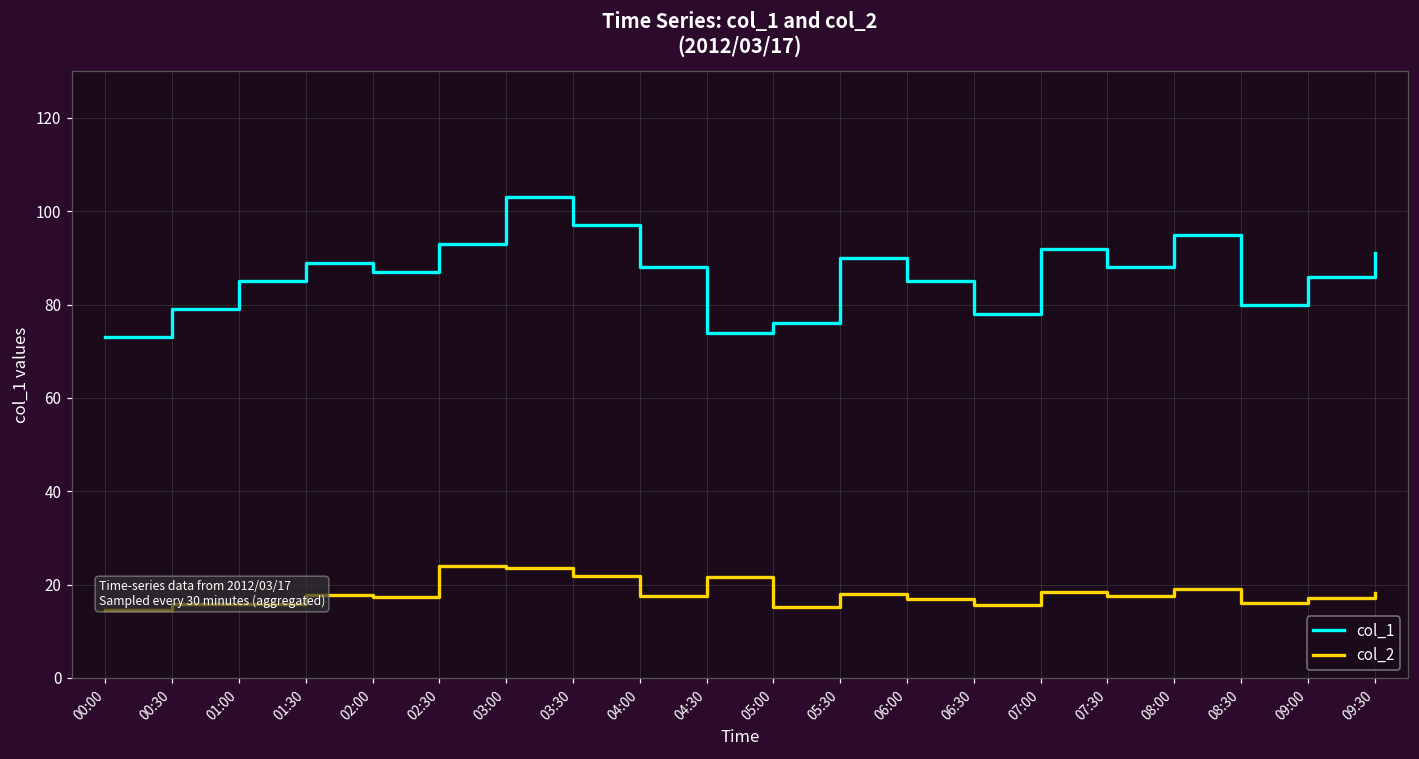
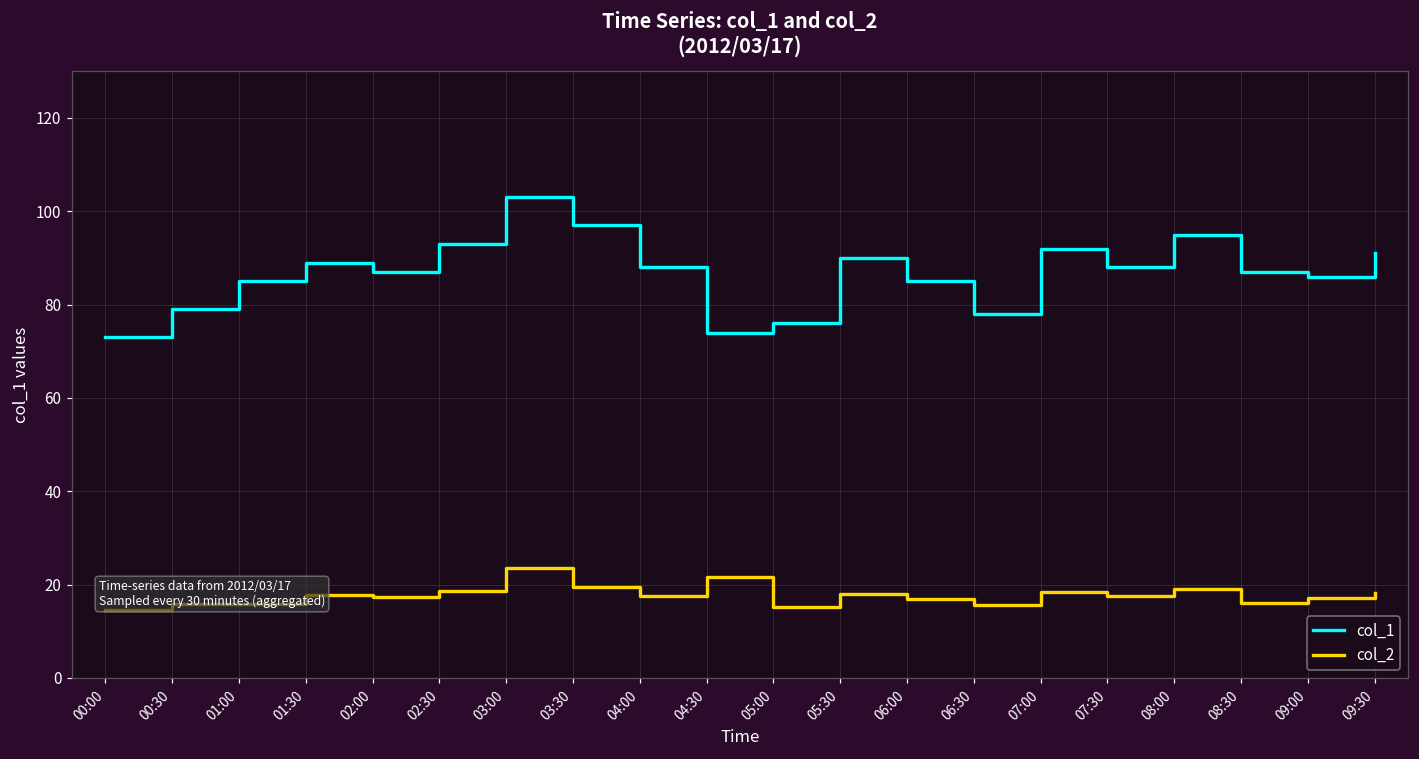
  {
    "col_1": {
      "00:00": 73,
      "00:30": 79,
      "01:00": 85,
      "01:30": 89,
      "02:00": 87,
      "02:30": 93,
      "03:00": 103,
      "03:30": 97,
      "04:00": 88,
      "04:30": 74,
      "05:00": 76,
      "05:30": 90,
      "06:00": 85,
      "06:30": 78,
      "07:00": 92,
      "07:30": 88,
      "08:00": 95,
-     "08:30": 80,
+     "08:30": 87,
      "09:00": 86,
      "09:30": 91
    },
    "col_2": {
      "02:00": 17,
-     "02:30": 24,
+     "02:30": 19,
      "03:00": 24,
-     "03:30": 22,
+     "03:30": 19,
      "04:00": 18,
      "04:30": 22,
      "05:00": 15,
      "05:30": 18,
      "06:00": 17,
      "06:30": 16,
      "07:00": 18,
      "07:30": 18,
      "08:00": 19,
      "08:30": 16,
      "09:00": 17,
      "09:30": 18
    }
  }
